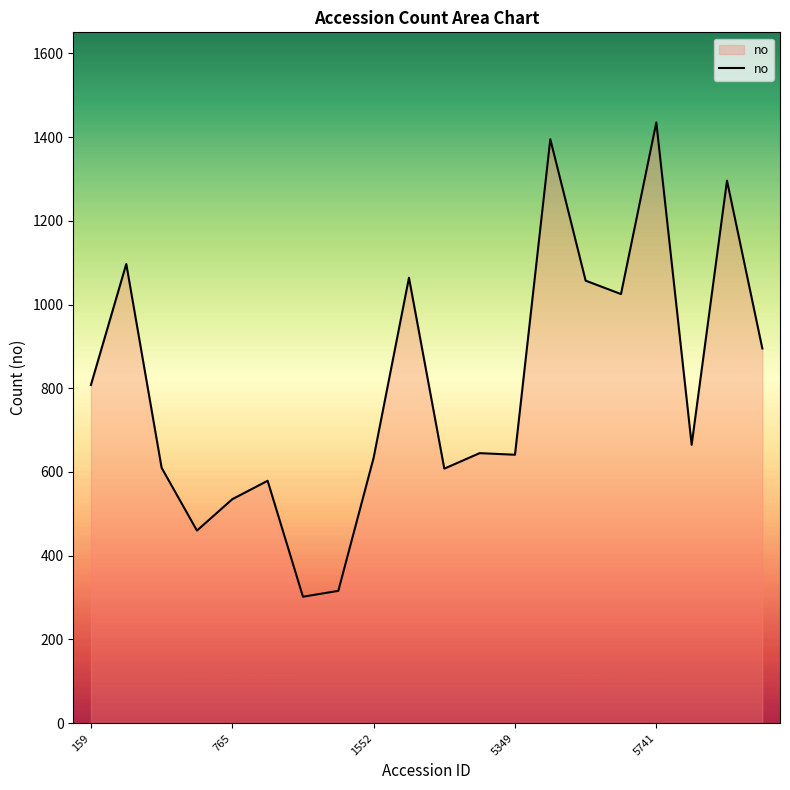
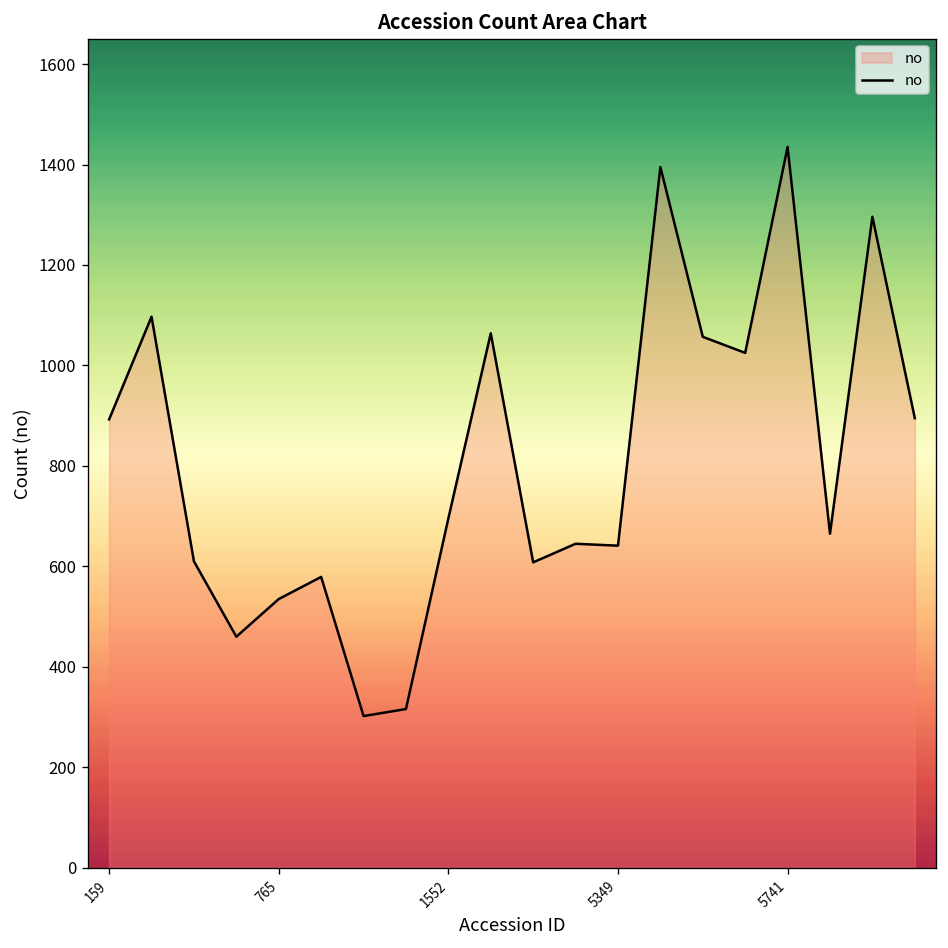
  {
-   "159": 810,
+   "159": 890,
    "765": 540,
-   "1552": 630,
+   "1552": 700,
    "5349": 640,
    "5741": 1440
  }
